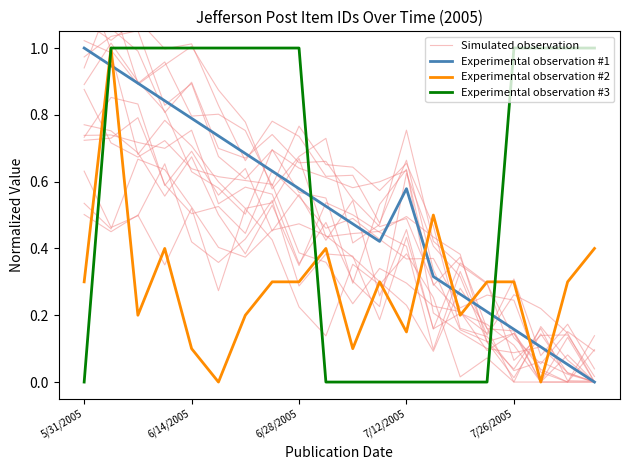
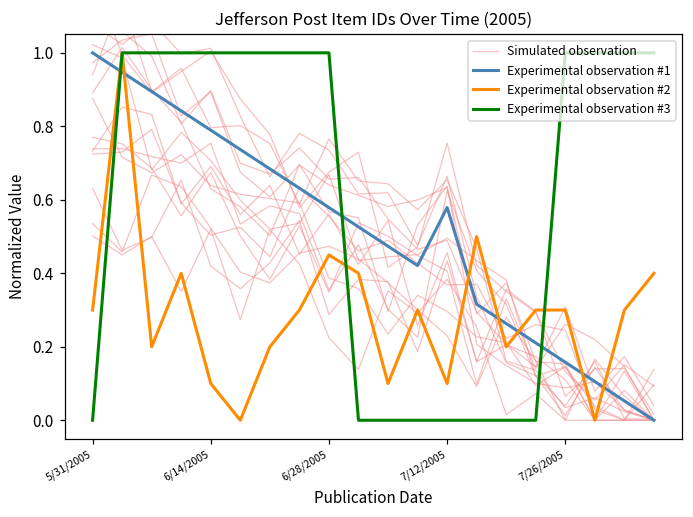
  {
    "Experimental observation #1": {
      "5/31/2005": 1.00,
      "6/28/2005": 0.58,
      "7/12/2005": 0.58
    },
    "Experimental observation #2": {
      "5/31/2005": 0.30,
      "6/14/2005": 0.10,
-     "6/28/2005": 0.30,
-     "7/12/2005": 0.15,
+     "6/28/2005": 0.45,
+     "7/12/2005": 0.10,
      "7/26/2005": 0.30
    },
    "Experimental observation #3": {
      "5/31/2005": 0.00,
      "6/28/2005": 1.00,
      "7/12/2005": 0.00
    }
  }
